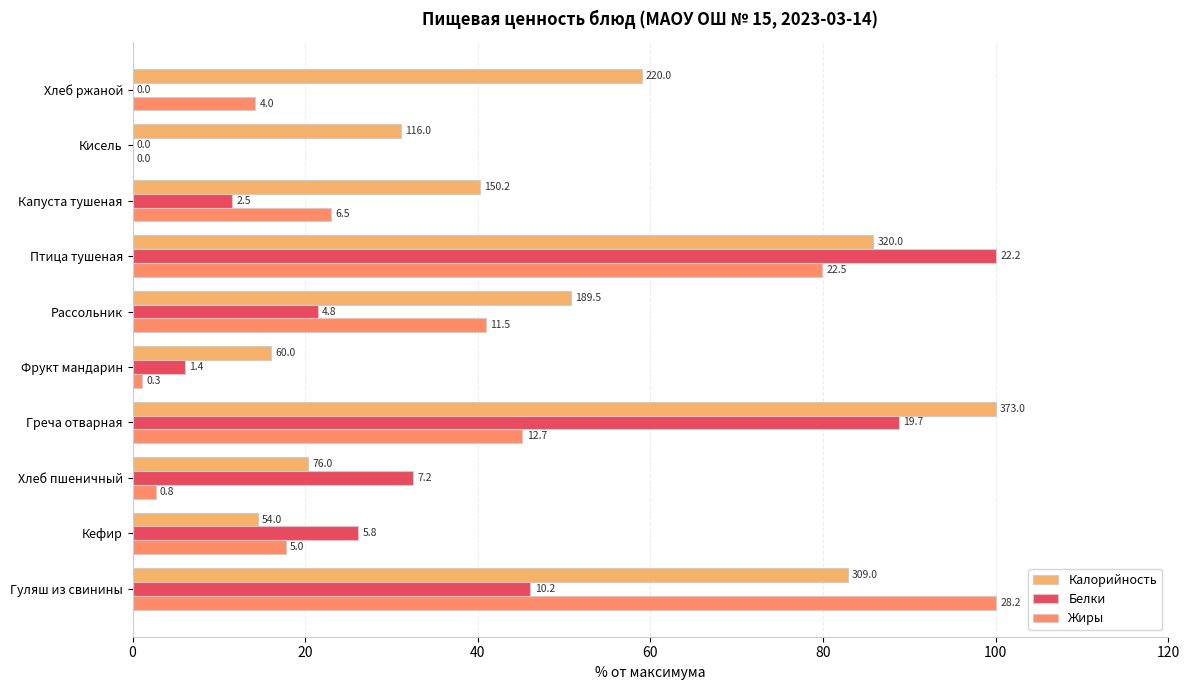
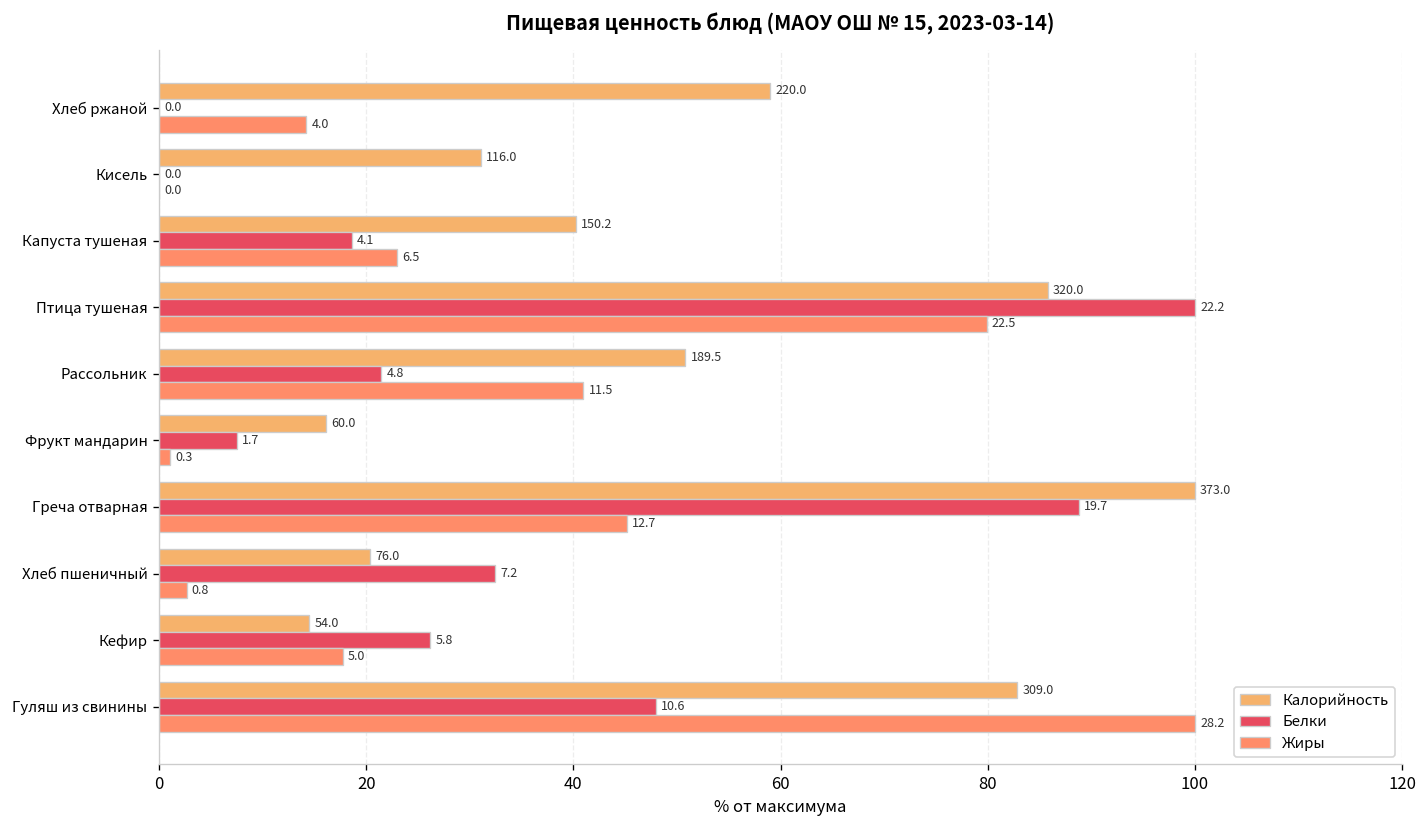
  {
    "Белки": {
      "Хлеб ржаной": 0.0,
      "Кисель": 0.0,
-     "Капуста тушеная": 2.5,
-     "Фрукт мандарин": 1.4,
-     "Гуляш из свинины": 10.2
+     "Капуста тушеная": 4.1,
+     "Фрукт мандарин": 1.7,
+     "Гуляш из свинины": 10.6
    }
  }
